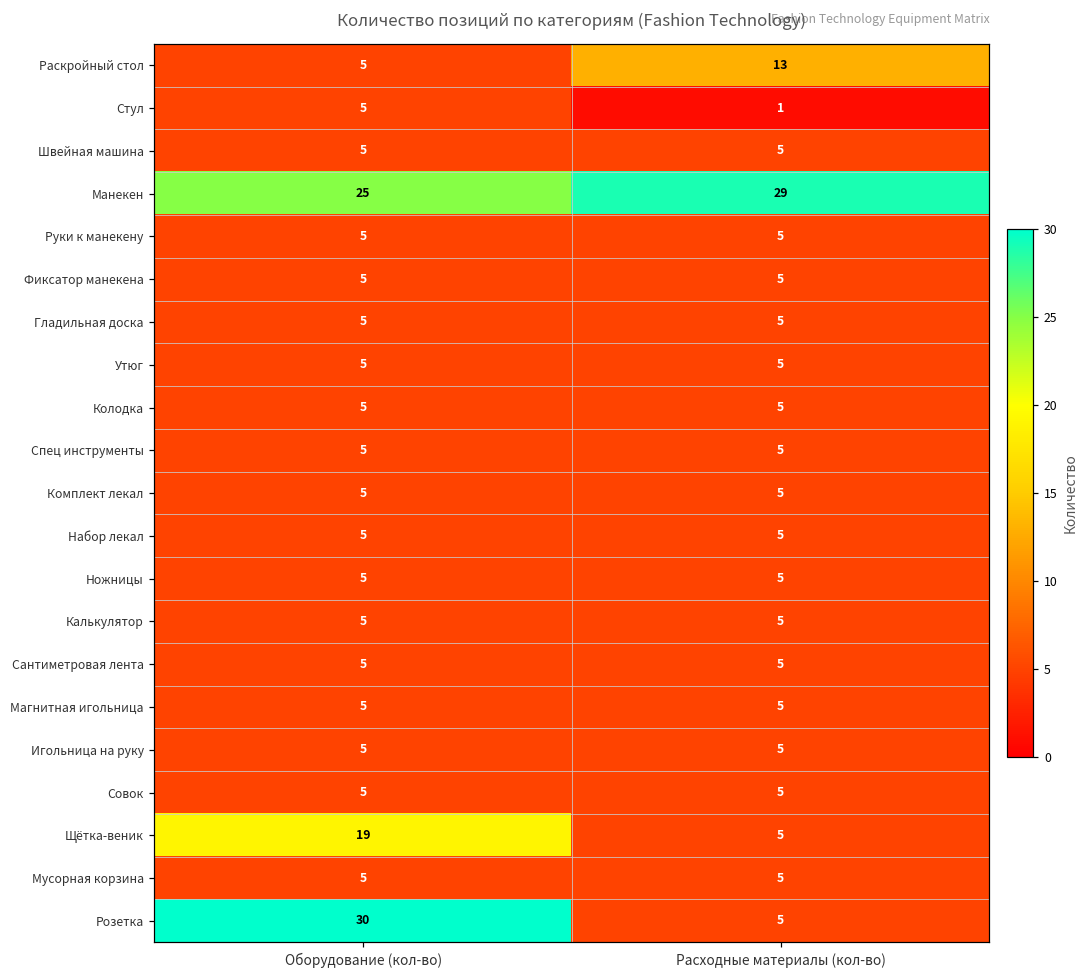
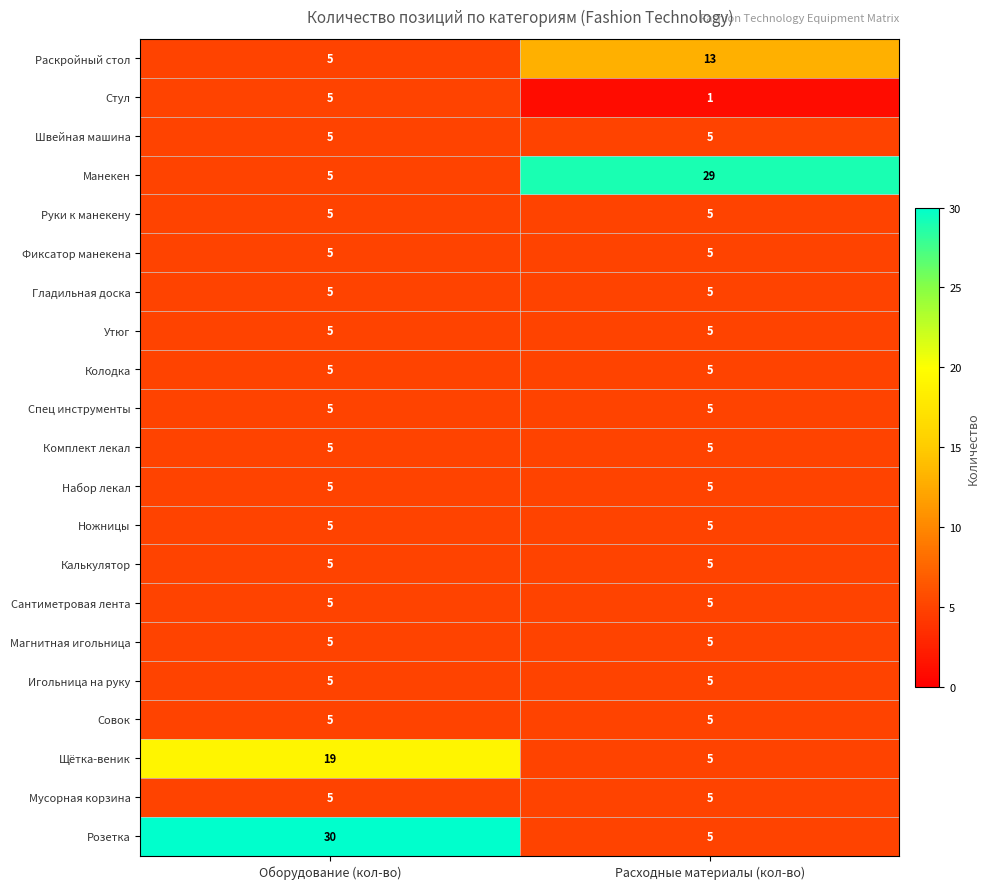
  {
    "Раскройный стол": {
      "Оборудование (кол-во)": 5,
      "Расходные материалы (кол-во)": 13
    },
    "Стул": {
      "Оборудование (кол-во)": 5,
      "Расходные материалы (кол-во)": 1
    },
    "Швейная машина": {
      "Оборудование (кол-во)": 5,
      "Расходные материалы (кол-во)": 5
    },
    "Манекен": {
-     "Оборудование (кол-во)": 25,
+     "Оборудование (кол-во)": 5,
      "Расходные материалы (кол-во)": 29
    },
    "Руки к манекену": {
      "Оборудование (кол-во)": 5,
      "Расходные материалы (кол-во)": 5
    },
    "Фиксатор манекена": {
      "Оборудование (кол-во)": 5,
      "Расходные материалы (кол-во)": 5
    },
    "Гладильная доска": {
      "Оборудование (кол-во)": 5,
      "Расходные материалы (кол-во)": 5
    },
    "Утюг": {
      "Оборудование (кол-во)": 5,
      "Расходные материалы (кол-во)": 5
    },
    "Колодка": {
      "Оборудование (кол-во)": 5,
      "Расходные материалы (кол-во)": 5
    },
    "Спец инструменты": {
      "Оборудование (кол-во)": 5,
      "Расходные материалы (кол-во)": 5
    },
    "Комплект лекал": {
      "Оборудование (кол-во)": 5,
      "Расходные материалы (кол-во)": 5
    },
    "Набор лекал": {
      "Оборудование (кол-во)": 5,
      "Расходные материалы (кол-во)": 5
    },
    "Ножницы": {
      "Оборудование (кол-во)": 5,
      "Расходные материалы (кол-во)": 5
    },
    "Калькулятор": {
      "Оборудование (кол-во)": 5,
      "Расходные материалы (кол-во)": 5
    },
    "Сантиметровая лента": {
      "Оборудование (кол-во)": 5,
      "Расходные материалы (кол-во)": 5
    },
    "Магнитная игольница": {
      "Оборудование (кол-во)": 5,
      "Расходные материалы (кол-во)": 5
    },
    "Игольница на руку": {
      "Оборудование (кол-во)": 5,
      "Расходные материалы (кол-во)": 5
    },
    "Совок": {
      "Оборудование (кол-во)": 5,
      "Расходные материалы (кол-во)": 5
    },
    "Щётка-веник": {
      "Оборудование (кол-во)": 19,
      "Расходные материалы (кол-во)": 5
    },
    "Мусорная корзина": {
      "Оборудование (кол-во)": 5,
      "Расходные материалы (кол-во)": 5
    },
    "Розетка": {
      "Оборудование (кол-во)": 30,
      "Расходные материалы (кол-во)": 5
    }
  }
